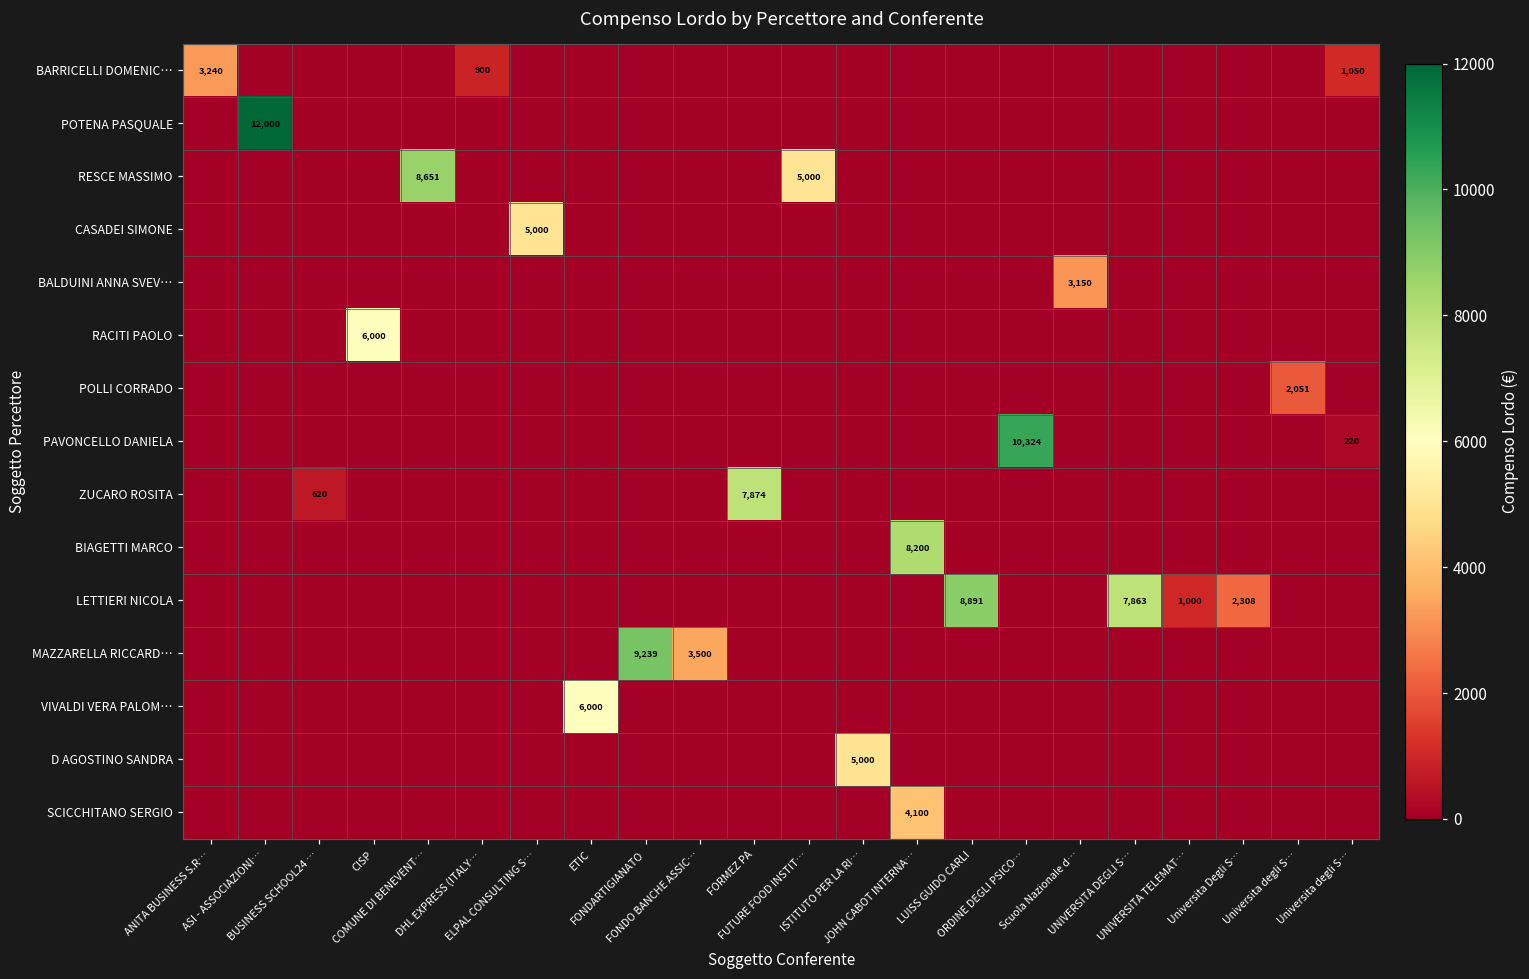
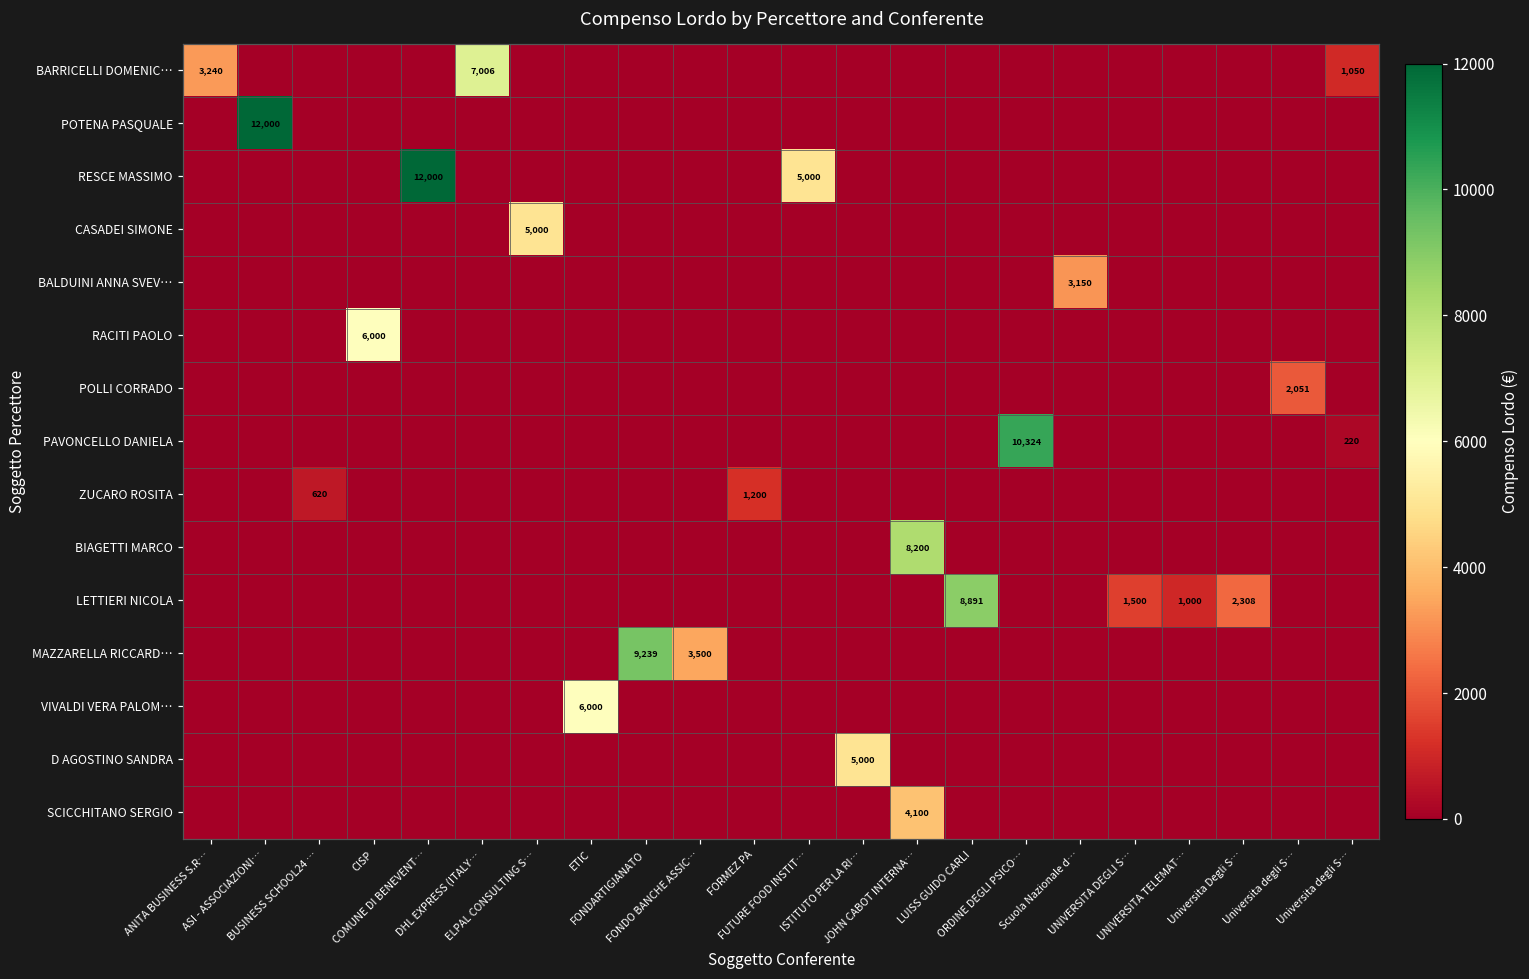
  {
    "BARRICELLI DOMENIC…": {
      "ANITA BUSINESS S.R…": "3,240",
-     "DHL EXPRESS (ITALY…": "900"
+     "DHL EXPRESS (ITALY…": "7,006"
    },
    "POTENA PASQUALE": {
      "ASI - ASSOCIAZIONI…": "12,000"
    },
    "RESCE MASSIMO": {
-     "COMUNE DI BENEVENT…": "8,651",
+     "COMUNE DI BENEVENT…": "12,000",
      "FUTURE FOOD INSTIT…": "5,000"
    },
    "CASADEI SIMONE": {
      "ELPAL CONSULTING S…": "5,000"
    },
    "BALDUINI ANNA SVEV…": {
      "Scuola Nazionale d…": "3,150"
    },
    "RACITI PAOLO": {
      "CISP": "6,000"
    },
    "PAVONCELLO DANIELA": {
      "ORDINE DEGLI PSICO…": "10,324"
    },
    "ZUCARO ROSITA": {
      "BUSINESS SCHOOL24 …": "620",
-     "FORMEZ PA": "7,874"
+     "FORMEZ PA": "1,200"
    },
    "BIAGETTI MARCO": {
      "JOHN CABOT INTERNA…": "8,200"
    },
    "LETTIERI NICOLA": {
      "LUISS GUIDO CARLI": "8,891",
-     "UNIVERSITA DEGLI S…": "7,863",
+     "UNIVERSITA DEGLI S…": "1,500",
      "UNIVERSITA TELEMAT…": "1,000",
      "Universita Degli S…": "2,308"
    },
    "MAZZARELLA RICCARD…": {
      "FONDARTIGIANATO": "9,239",
      "FONDO BANCHE ASSIC…": "3,500"
    },
    "VIVALDI VERA PALOM…": {
      "ETIC": "6,000"
    },
    "D AGOSTINO SANDRA": {
      "ISTITUTO PER LA RI…": "5,000"
    },
    "SCICCHITANO SERGIO": {
      "JOHN CABOT INTERNA…": "4,100"
    }
  }
